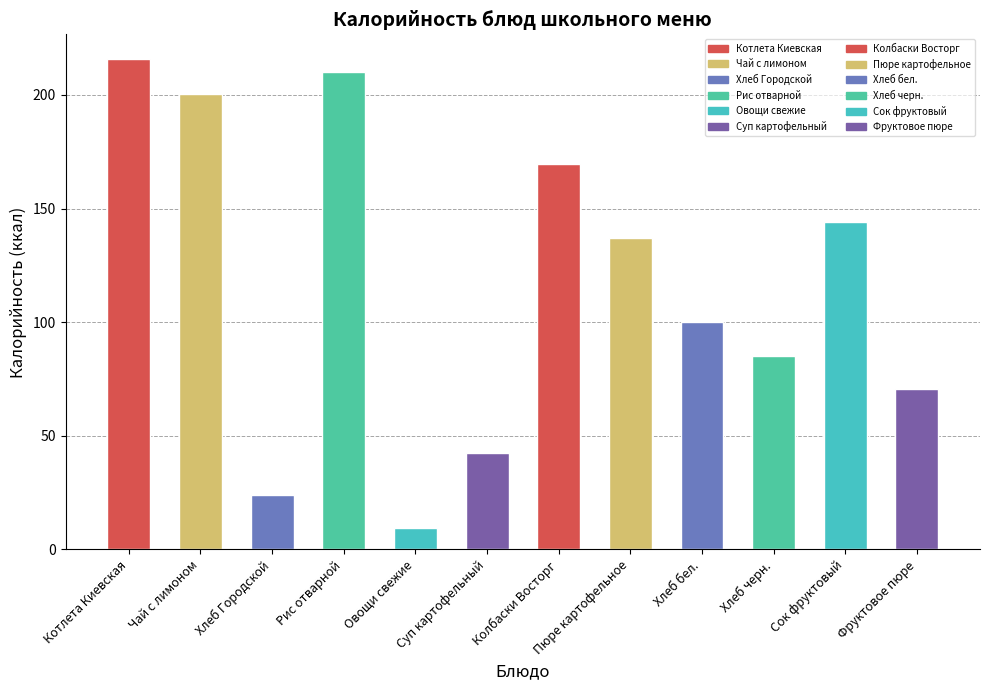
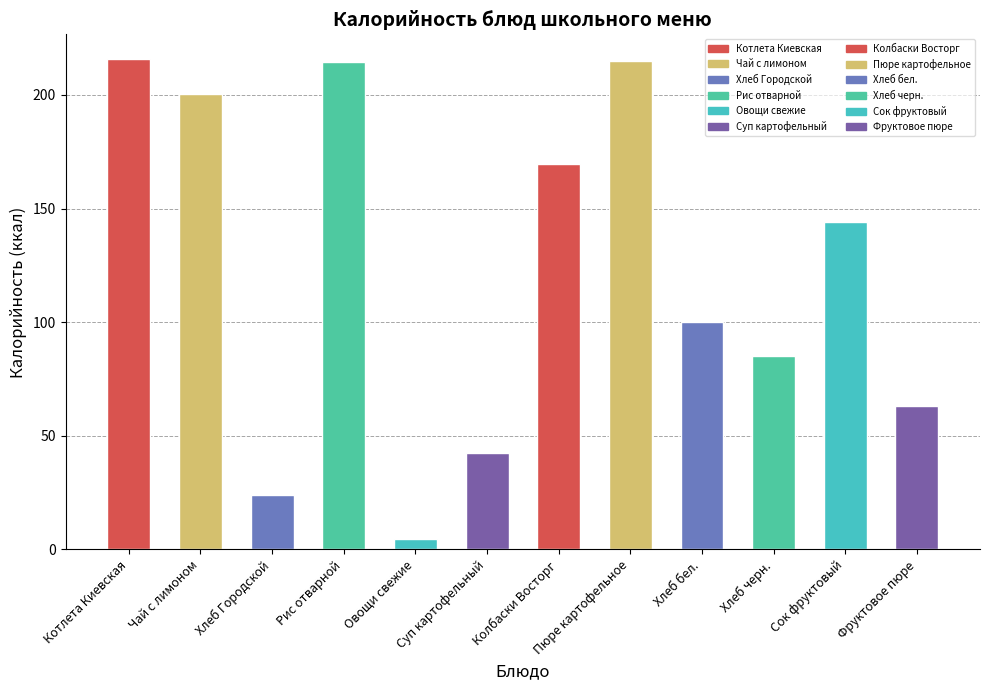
  {
    "Котлета Киевская": 216,
    "Чай с лимоном": 201,
    "Хлеб Городской": 24,
-   "Рис отварной": 210,
-   "Овощи свежие": 9,
+   "Рис отварной": 215,
+   "Овощи свежие": 4,
    "Суп картофельный": 42,
    "Колбаски Восторг": 169,
-   "Пюре картофельное": 137,
+   "Пюре картофельное": 215,
    "Хлеб бел.": 100,
    "Хлеб черн.": 85,
    "Сок фруктовый": 144,
-   "Фруктовое пюре": 71
+   "Фруктовое пюре": 63
  }
